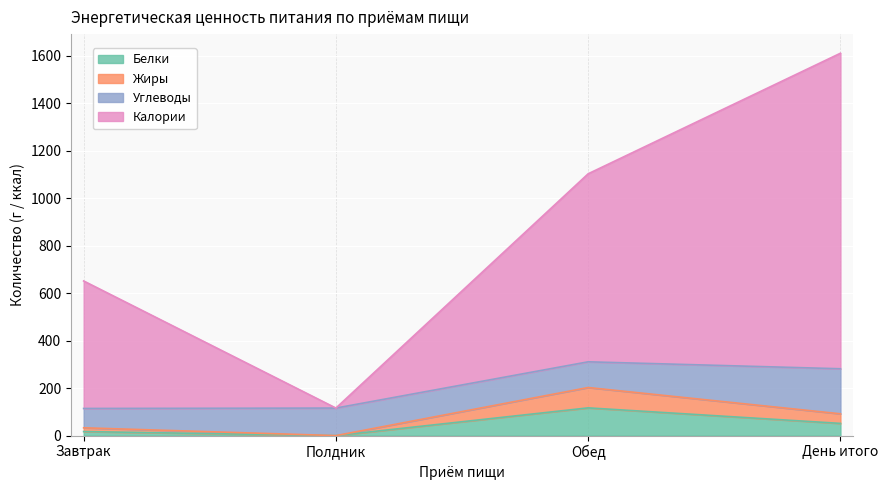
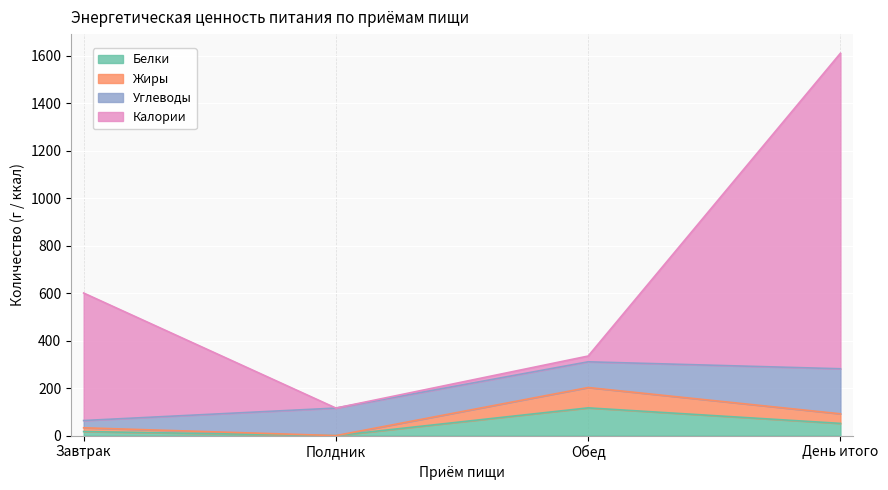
  {
    "Белки": {
      "Завтрак": 20,
      "Обед": 120,
      "День итого": 50
    },
    "Жиры": {
      "Завтрак": 20,
      "Обед": 90,
      "День итого": 40
    },
    "Углеводы": {
-     "Завтрак": 80,
+     "Завтрак": 30,
      "Обед": 110,
      "День итого": 190
    },
    "Калории": {
      "Завтрак": 540,
-     "Обед": 790,
+     "Обед": 20,
      "День итого": 1330
    }
  }
